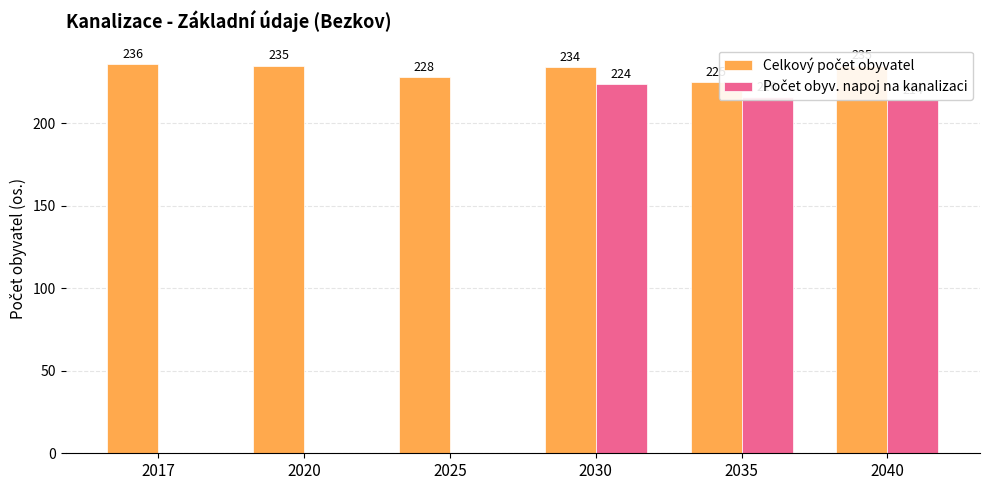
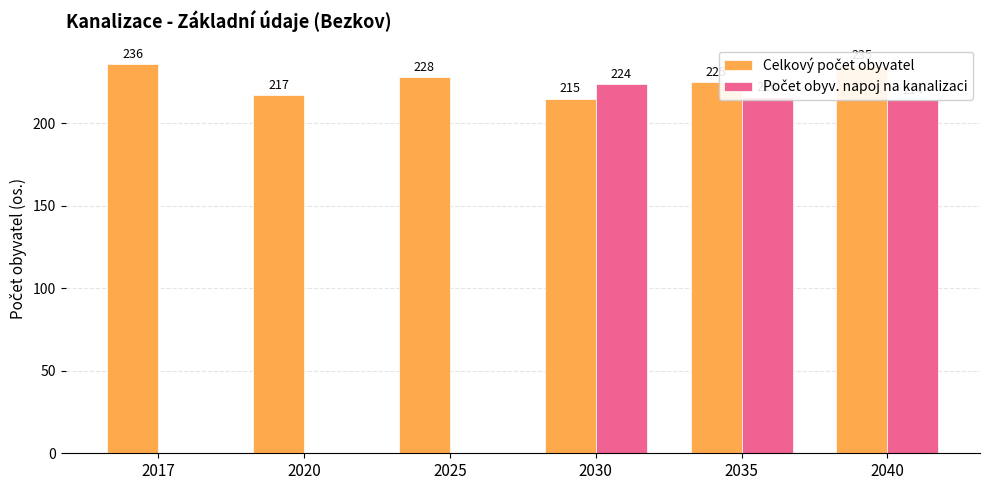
  {
    "Celkový počet obyvatel": {
      "2017": 236,
-     "2020": 235,
+     "2020": 217,
      "2025": 228,
-     "2030": 234
+     "2030": 215
    },
    "Počet obyv. napoj na kanalizaci": {
      "2030": 224
    }
  }
